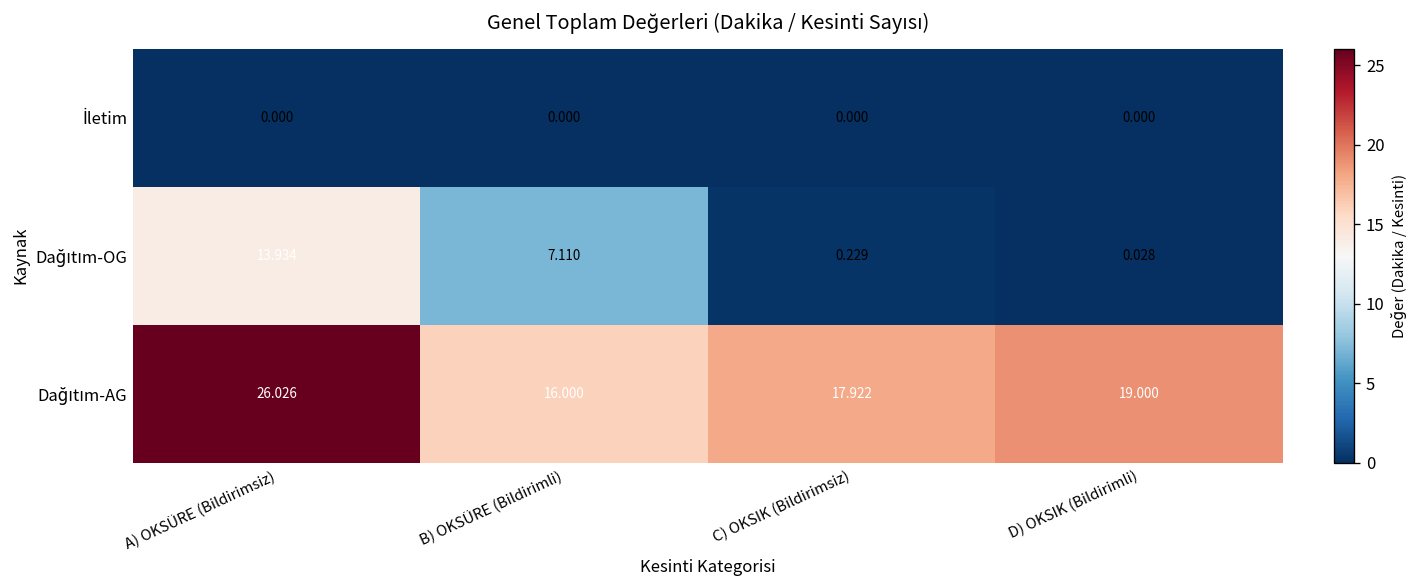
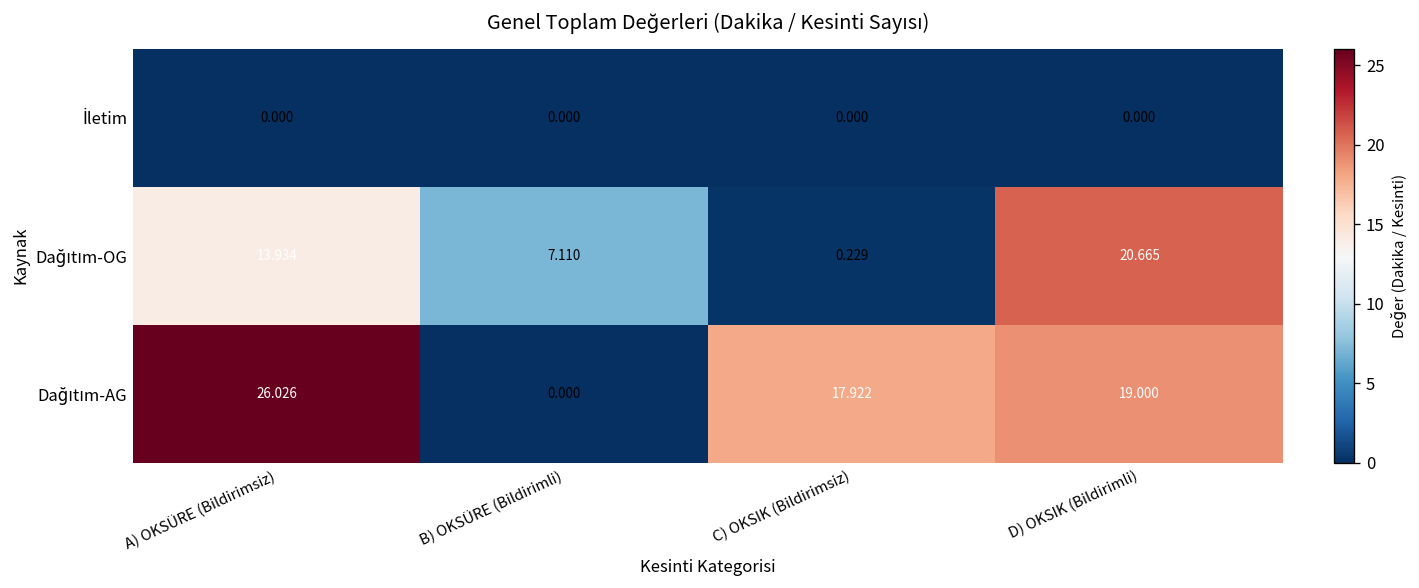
  {
    "İletim": {
      "A) OKSÜRE (Bildirimsiz)": 0.000,
      "B) OKSÜRE (Bildirimli)": 0.000,
      "C) OKSIK (Bildirimsiz)": 0.000,
      "D) OKSIK (Bildirimli)": 0.000
    },
    "Dağıtım-OG": {
      "B) OKSÜRE (Bildirimli)": 7.110,
      "C) OKSIK (Bildirimsiz)": 0.229,
-     "D) OKSIK (Bildirimli)": 0.028
+     "D) OKSIK (Bildirimli)": 20.665
    },
    "Dağıtım-AG": {
      "A) OKSÜRE (Bildirimsiz)": 26.026,
-     "B) OKSÜRE (Bildirimli)": 16.000,
+     "B) OKSÜRE (Bildirimli)": 0.000,
      "C) OKSIK (Bildirimsiz)": 17.922,
      "D) OKSIK (Bildirimli)": 19.000
    }
  }
